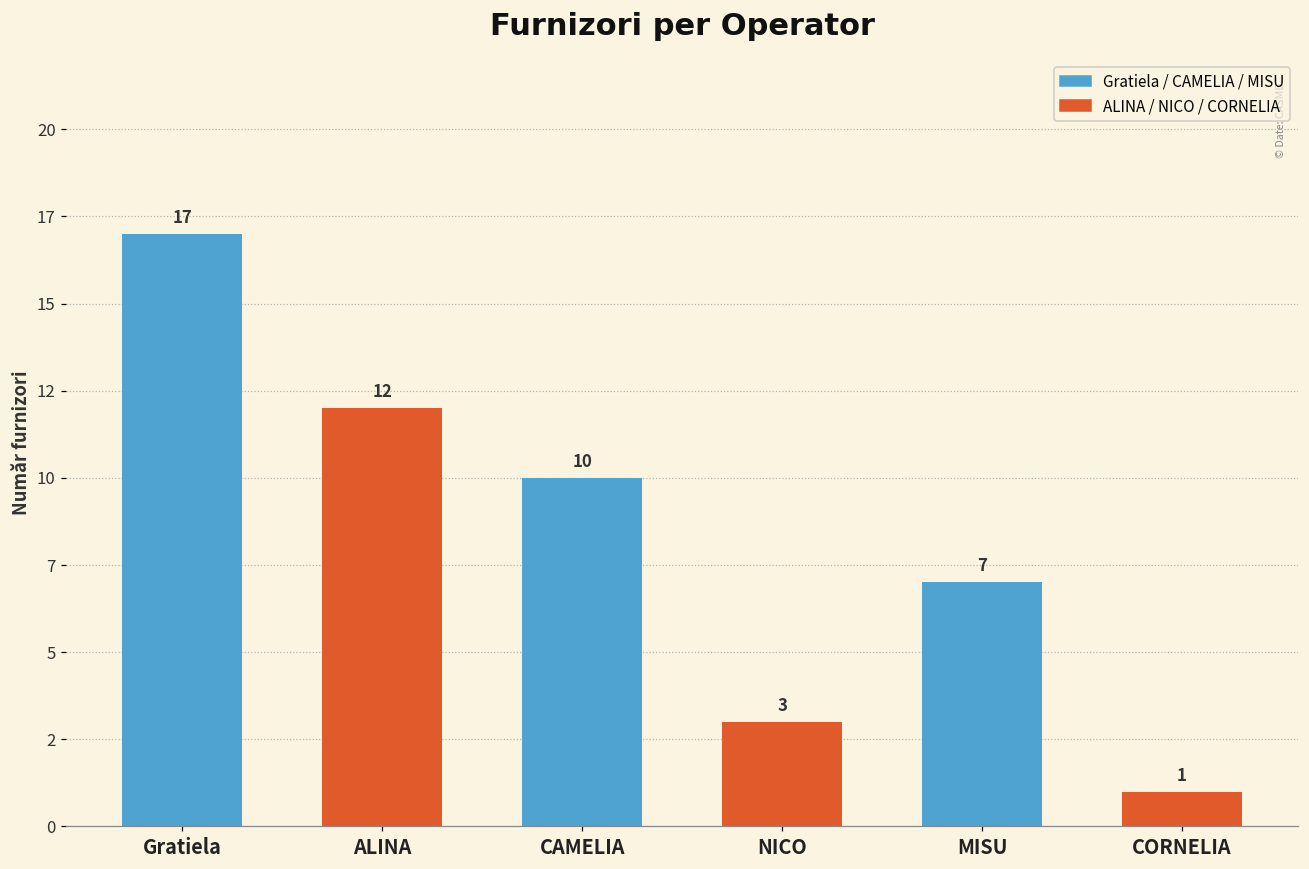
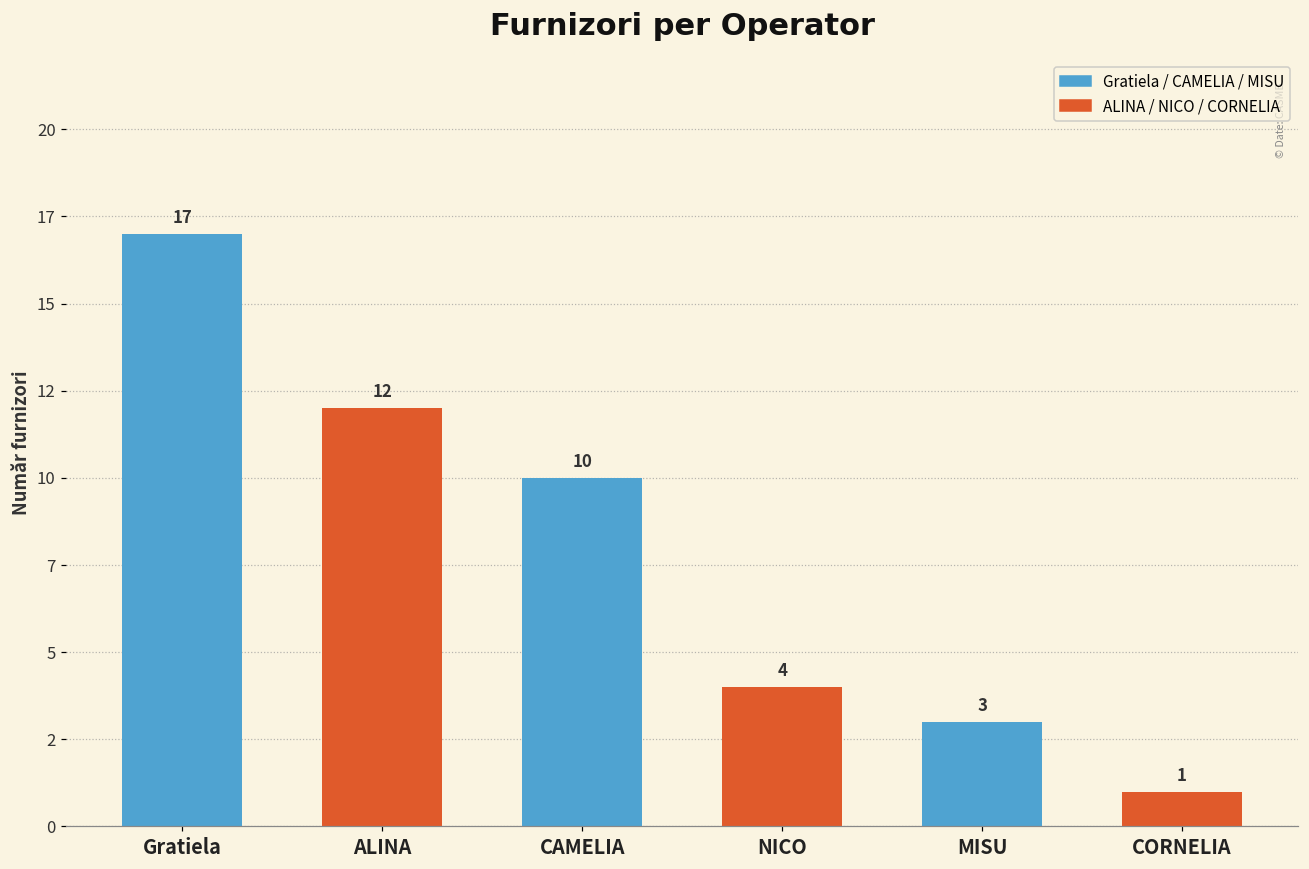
  {
    "Gratiela": 17,
    "ALINA": 12,
    "CAMELIA": 10,
-   "NICO": 3,
-   "MISU": 7,
+   "NICO": 4,
+   "MISU": 3,
    "CORNELIA": 1
  }
